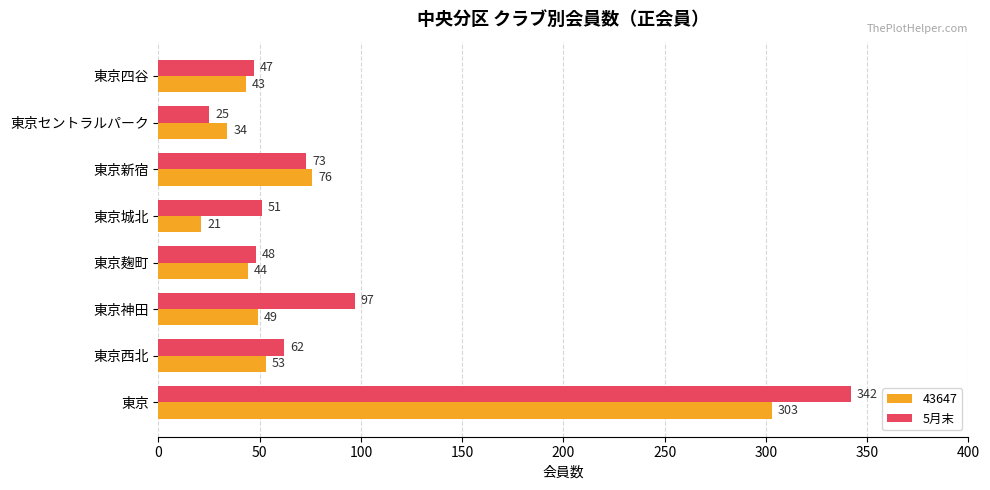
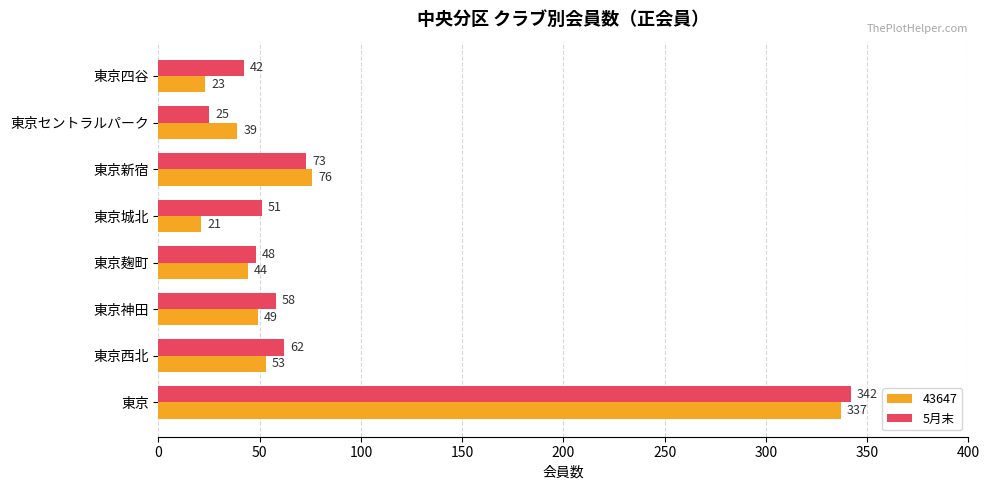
  {
    "43647": {
-     "東京四谷": 43,
-     "東京セントラルパーク": 34,
+     "東京四谷": 23,
+     "東京セントラルパーク": 39,
      "東京新宿": 76,
      "東京城北": 21,
      "東京麹町": 44,
      "東京神田": 49,
      "東京西北": 53,
-     "東京": 303
+     "東京": 337
    },
    "5月末": {
-     "東京四谷": 47,
+     "東京四谷": 42,
      "東京セントラルパーク": 25,
      "東京新宿": 73,
      "東京城北": 51,
      "東京麹町": 48,
-     "東京神田": 97,
+     "東京神田": 58,
      "東京西北": 62,
      "東京": 342
    }
  }
